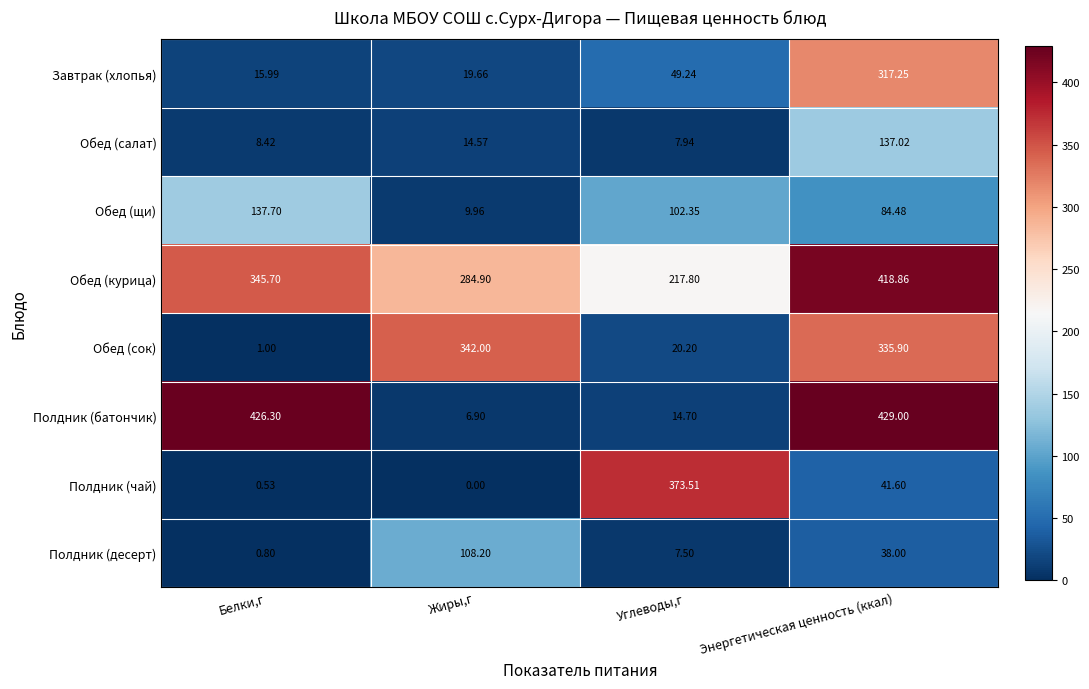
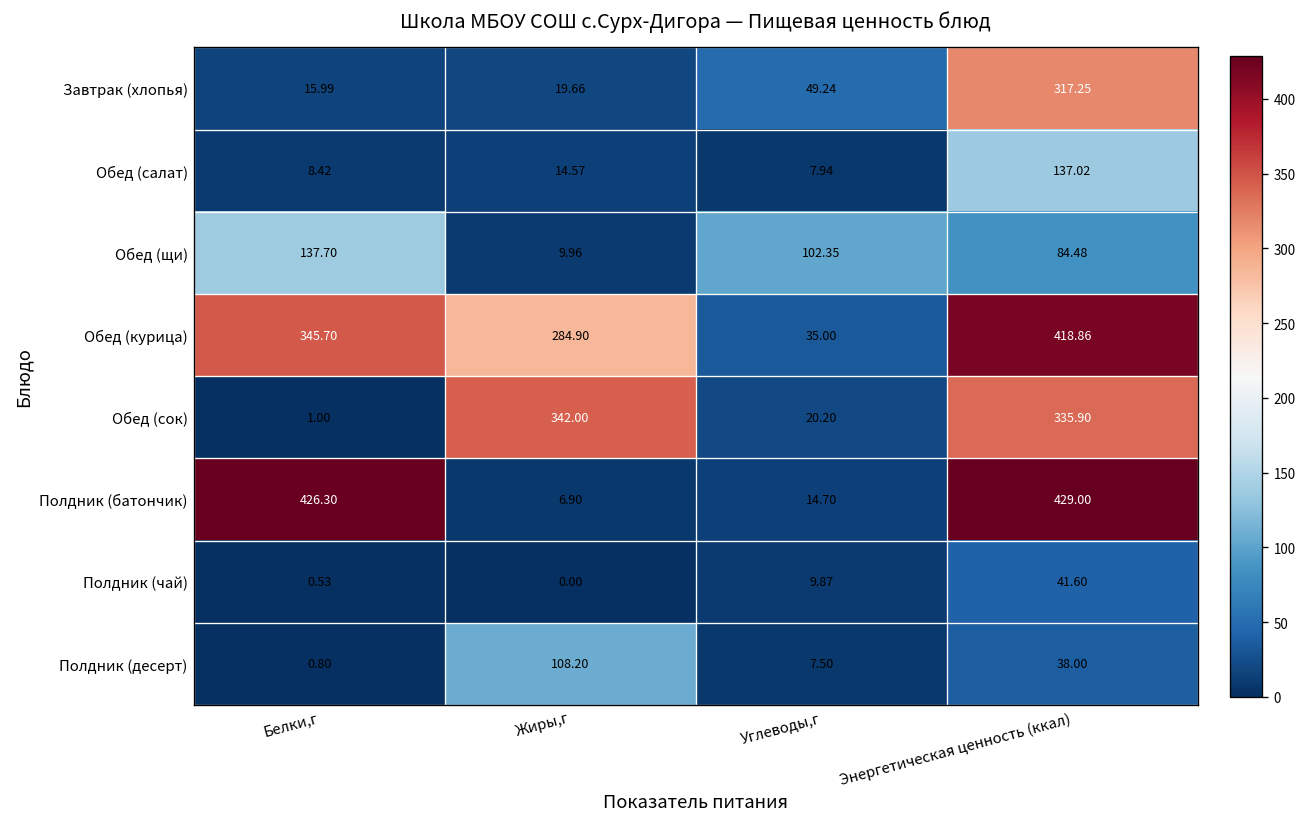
  {
    "Завтрак (хлопья)": {
      "Белки,г": 15.99,
      "Жиры,г": 19.66,
      "Углеводы,г": 49.24,
      "Энергетическая ценность (ккал)": 317.25
    },
    "Обед (салат)": {
      "Белки,г": 8.42,
      "Жиры,г": 14.57,
      "Углеводы,г": 7.94,
      "Энергетическая ценность (ккал)": 137.02
    },
    "Обед (щи)": {
      "Белки,г": 137.70,
      "Жиры,г": 9.96,
      "Углеводы,г": 102.35,
      "Энергетическая ценность (ккал)": 84.48
    },
    "Обед (курица)": {
      "Белки,г": 345.70,
      "Жиры,г": 284.90,
-     "Углеводы,г": 217.80,
+     "Углеводы,г": 35.00,
      "Энергетическая ценность (ккал)": 418.86
    },
    "Обед (сок)": {
      "Белки,г": 1.00,
      "Жиры,г": 342.00,
      "Углеводы,г": 20.20,
      "Энергетическая ценность (ккал)": 335.90
    },
    "Полдник (батончик)": {
      "Белки,г": 426.30,
      "Жиры,г": 6.90,
      "Углеводы,г": 14.70,
      "Энергетическая ценность (ккал)": 429.00
    },
    "Полдник (чай)": {
      "Белки,г": 0.53,
      "Жиры,г": 0.00,
-     "Углеводы,г": 373.51,
+     "Углеводы,г": 9.87,
      "Энергетическая ценность (ккал)": 41.60
    },
    "Полдник (десерт)": {
      "Белки,г": 0.80,
      "Жиры,г": 108.20,
      "Углеводы,г": 7.50,
      "Энергетическая ценность (ккал)": 38.00
    }
  }
